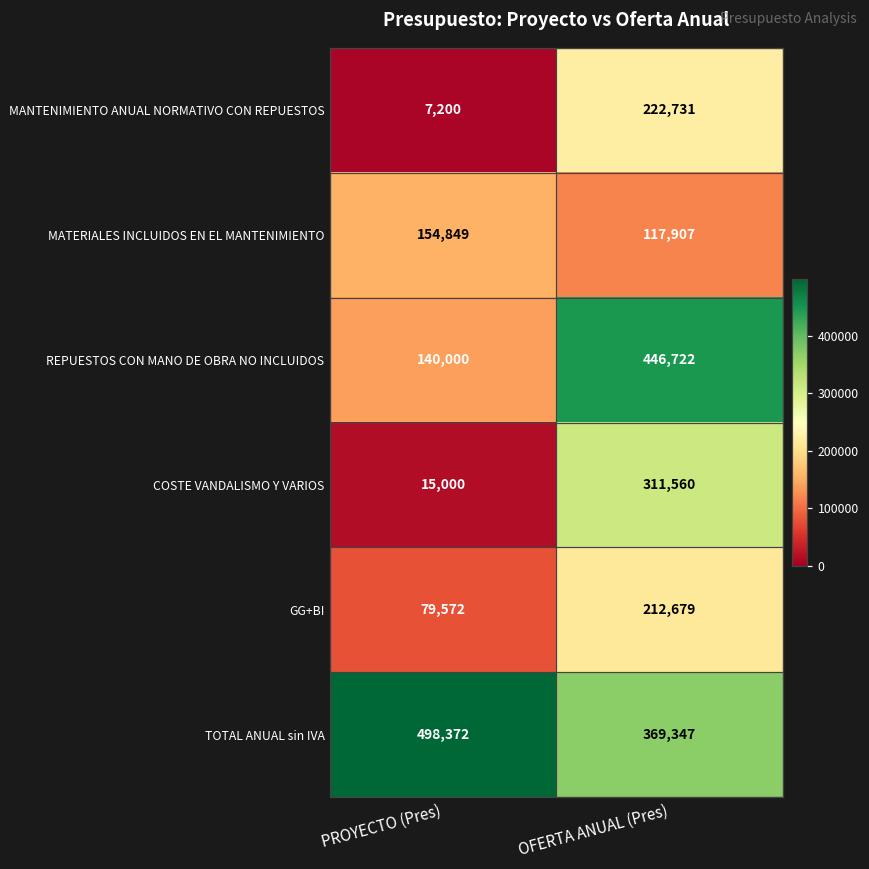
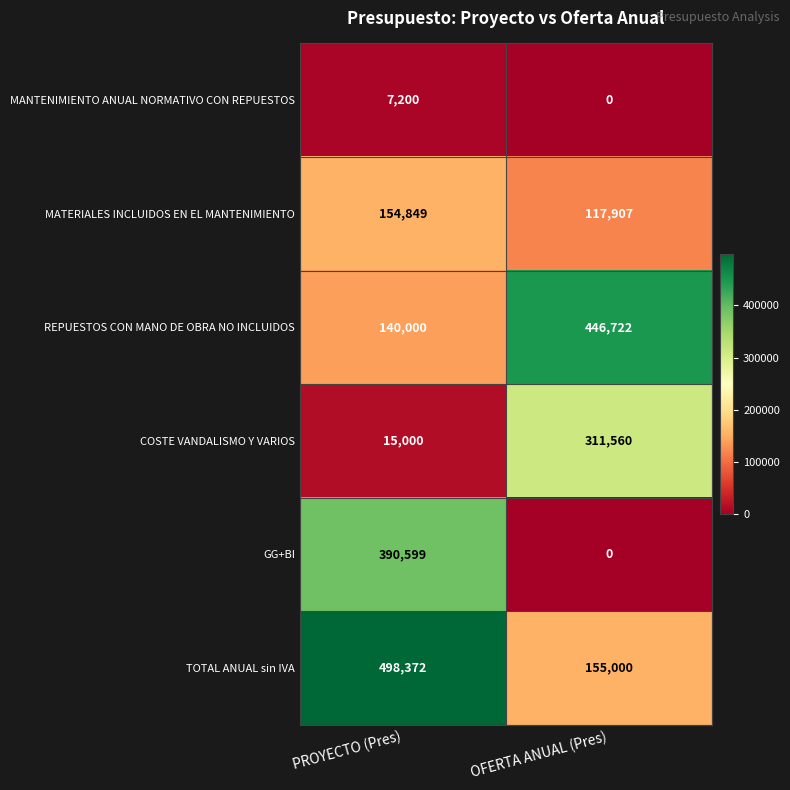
  {
    "MANTENIMIENTO ANUAL NORMATIVO CON REPUESTOS": {
      "PROYECTO (Pres)": "7,200",
-     "OFERTA ANUAL (Pres)": "222,731"
+     "OFERTA ANUAL (Pres)": "0"
    },
    "MATERIALES INCLUIDOS EN EL MANTENIMIENTO": {
      "PROYECTO (Pres)": "154,849",
      "OFERTA ANUAL (Pres)": "117,907"
    },
    "REPUESTOS CON MANO DE OBRA NO INCLUIDOS": {
      "PROYECTO (Pres)": "140,000",
      "OFERTA ANUAL (Pres)": "446,722"
    },
    "COSTE VANDALISMO Y VARIOS": {
      "PROYECTO (Pres)": "15,000",
      "OFERTA ANUAL (Pres)": "311,560"
    },
    "GG+BI": {
-     "PROYECTO (Pres)": "79,572",
-     "OFERTA ANUAL (Pres)": "212,679"
+     "PROYECTO (Pres)": "390,599",
+     "OFERTA ANUAL (Pres)": "0"
    },
    "TOTAL ANUAL sin IVA": {
      "PROYECTO (Pres)": "498,372",
-     "OFERTA ANUAL (Pres)": "369,347"
+     "OFERTA ANUAL (Pres)": "155,000"
    }
  }
